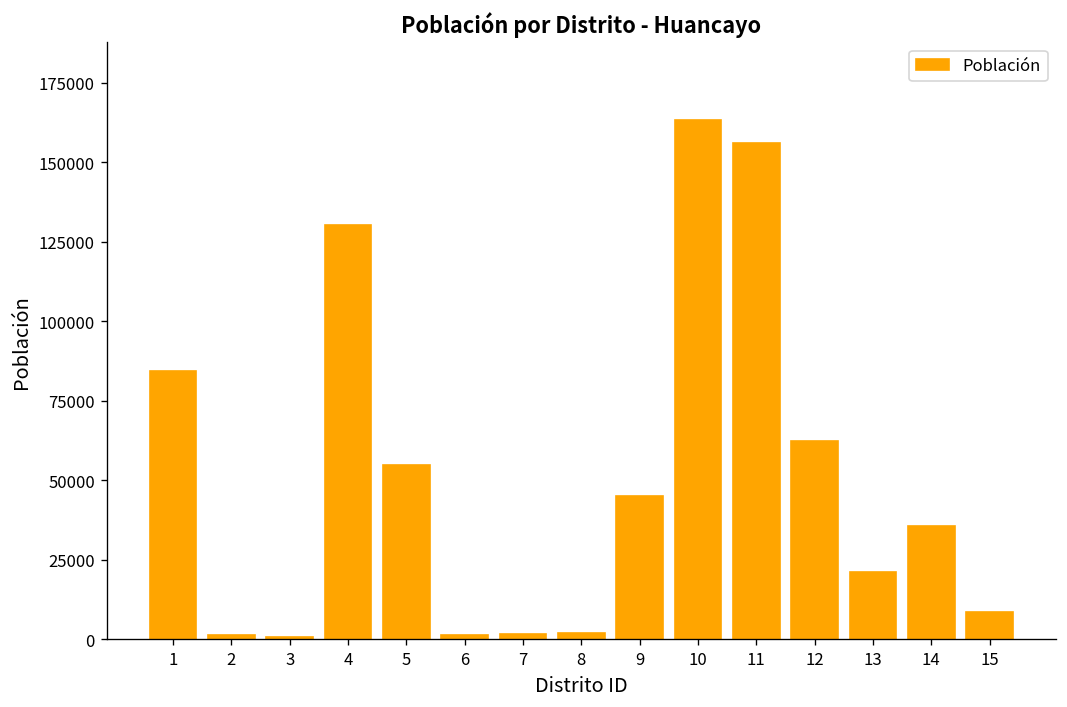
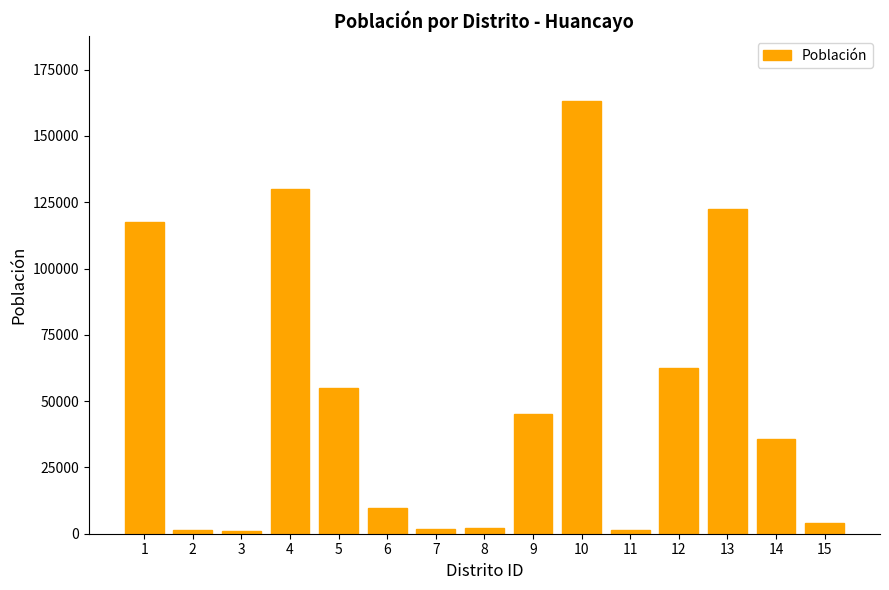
  {
-   "1": 84000,
+   "1": 118000,
    "2": 1000,
    "4": 130000,
    "5": 55000,
-   "6": 1000,
+   "6": 10000,
    "7": 2000,
    "8": 2000,
    "9": 45000,
    "10": 163000,
-   "11": 156000,
+   "11": 1000,
    "12": 62000,
-   "13": 21000,
+   "13": 123000,
    "14": 36000,
-   "15": 9000
+   "15": 4000
  }
